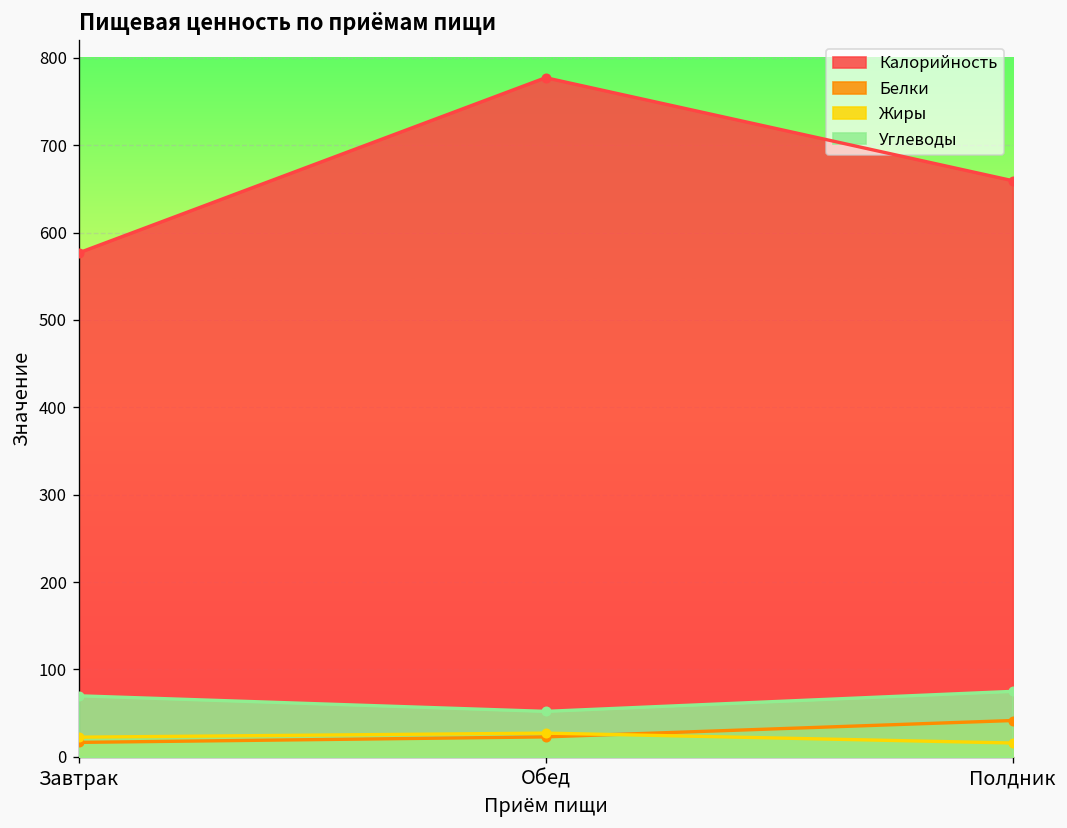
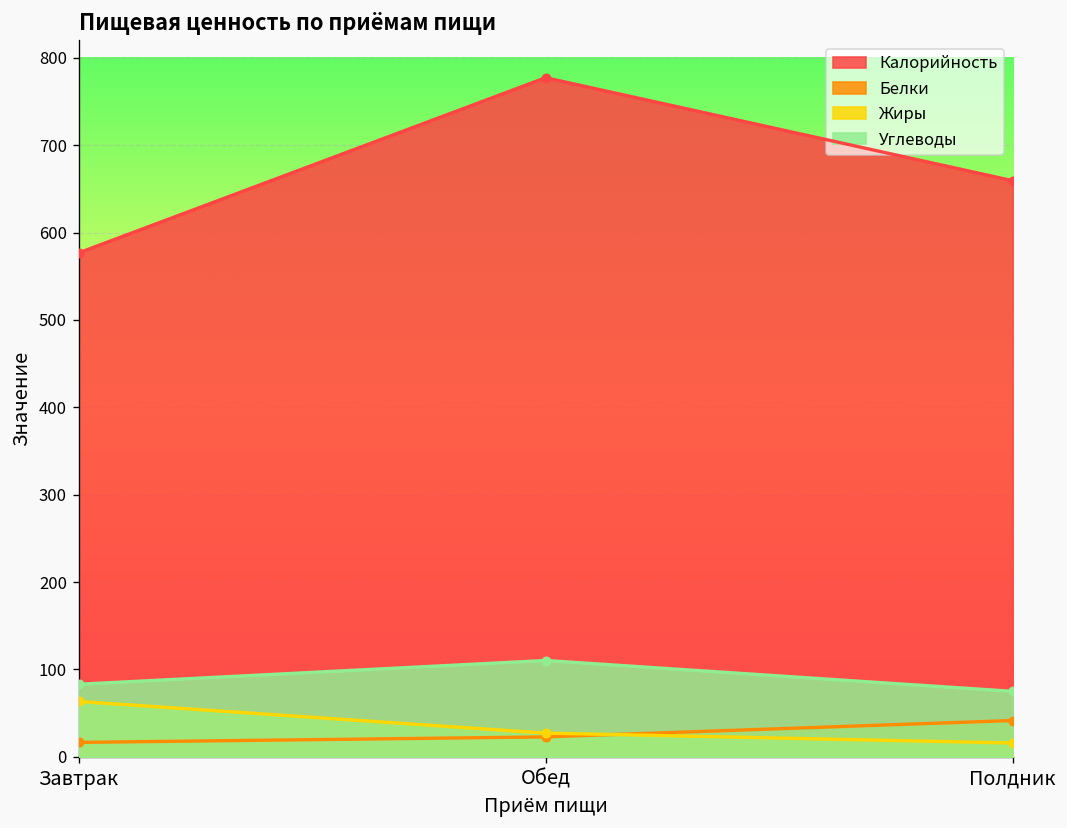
  {
    "Калорийность": {
      "Завтрак": 580,
      "Обед": 780,
      "Полдник": 660
    },
    "Белки": {
      "Завтрак": 20,
      "Обед": 20,
      "Полдник": 40
    },
    "Жиры": {
-     "Завтрак": 20,
+     "Завтрак": 60,
      "Обед": 30,
      "Полдник": 20
    },
    "Углеводы": {
-     "Завтрак": 70,
-     "Обед": 50,
+     "Завтрак": 80,
+     "Обед": 110,
      "Полдник": 70
    }
  }
